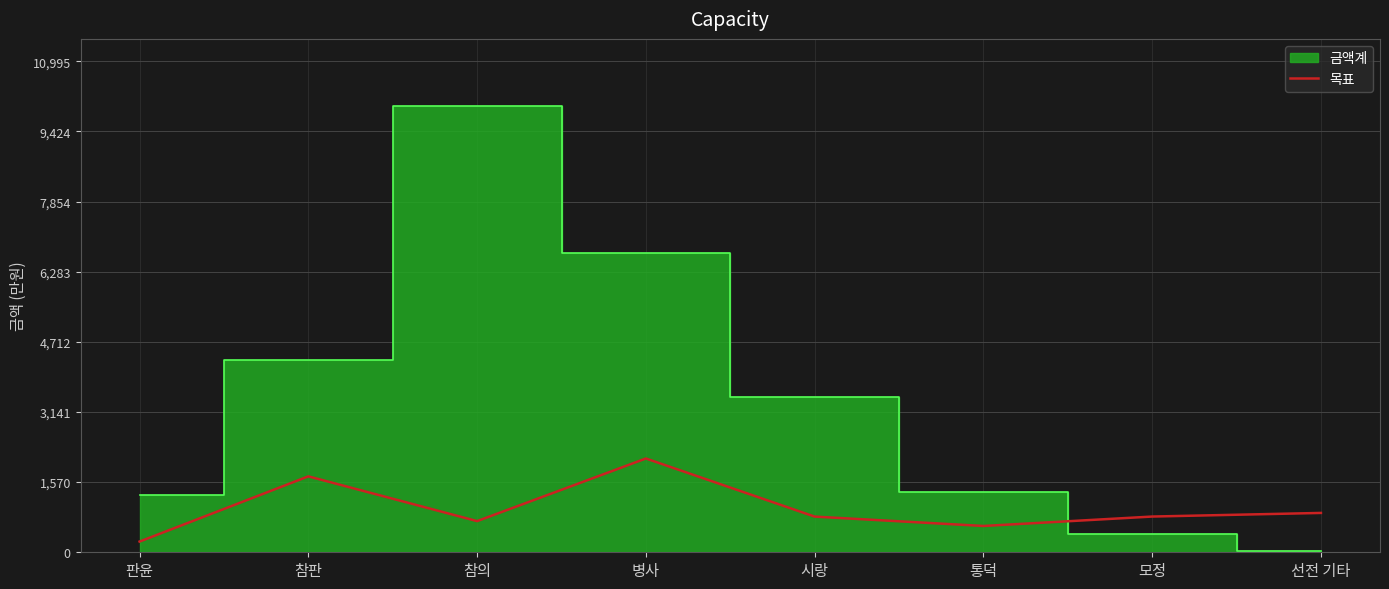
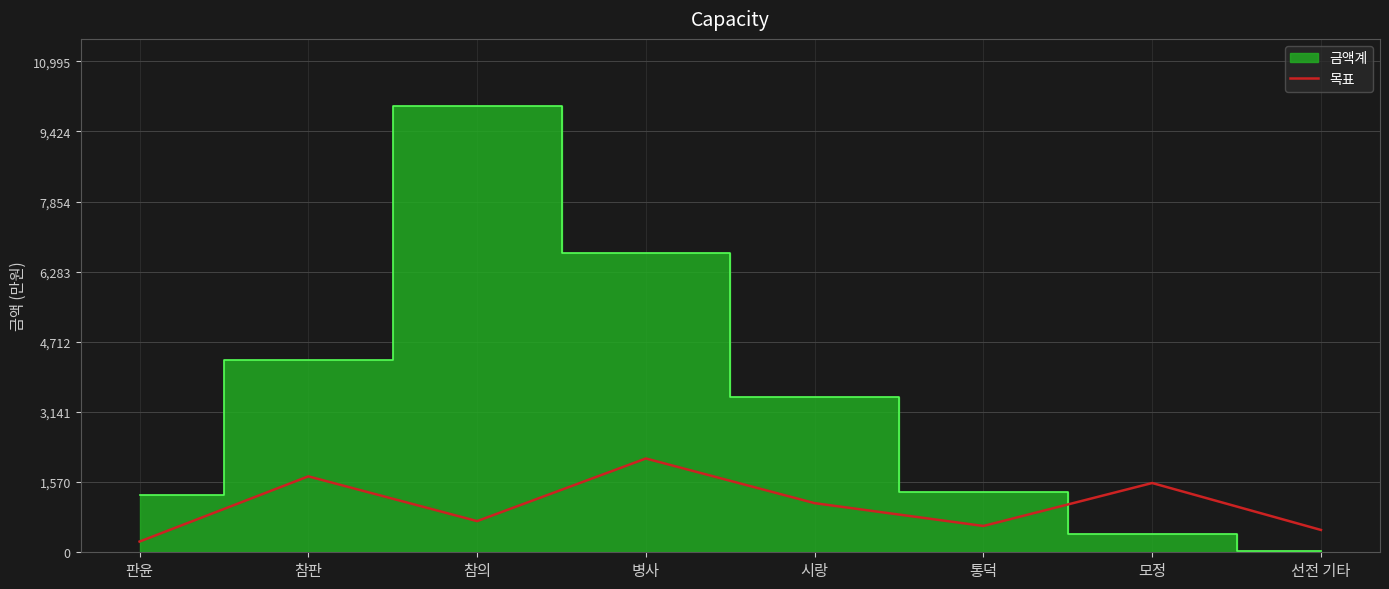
  {
    "목표": {
      "판윤": "200",
      "참판": "1,700",
      "참의": "700",
      "병사": "2,100",
-     "시랑": "800",
+     "시랑": "1,100",
      "통덕": "600",
-     "모정": "800",
-     "선전 기타": "900"
+     "모정": "1,600",
+     "선전 기타": "500"
    }
  }
